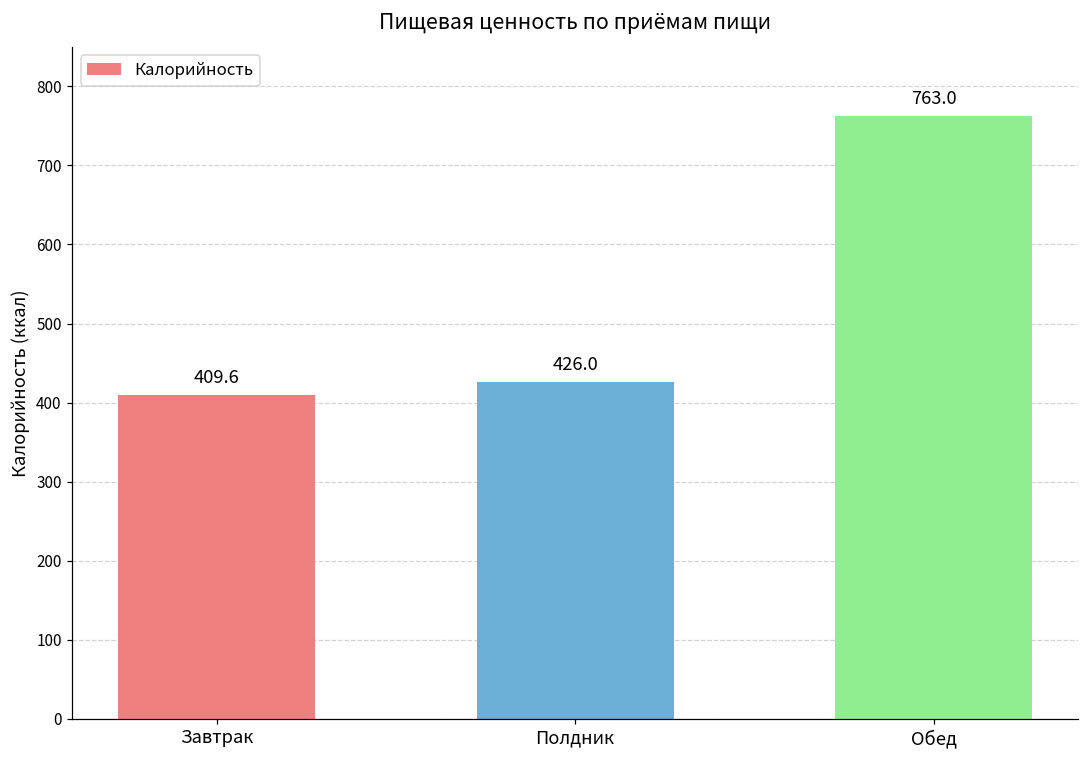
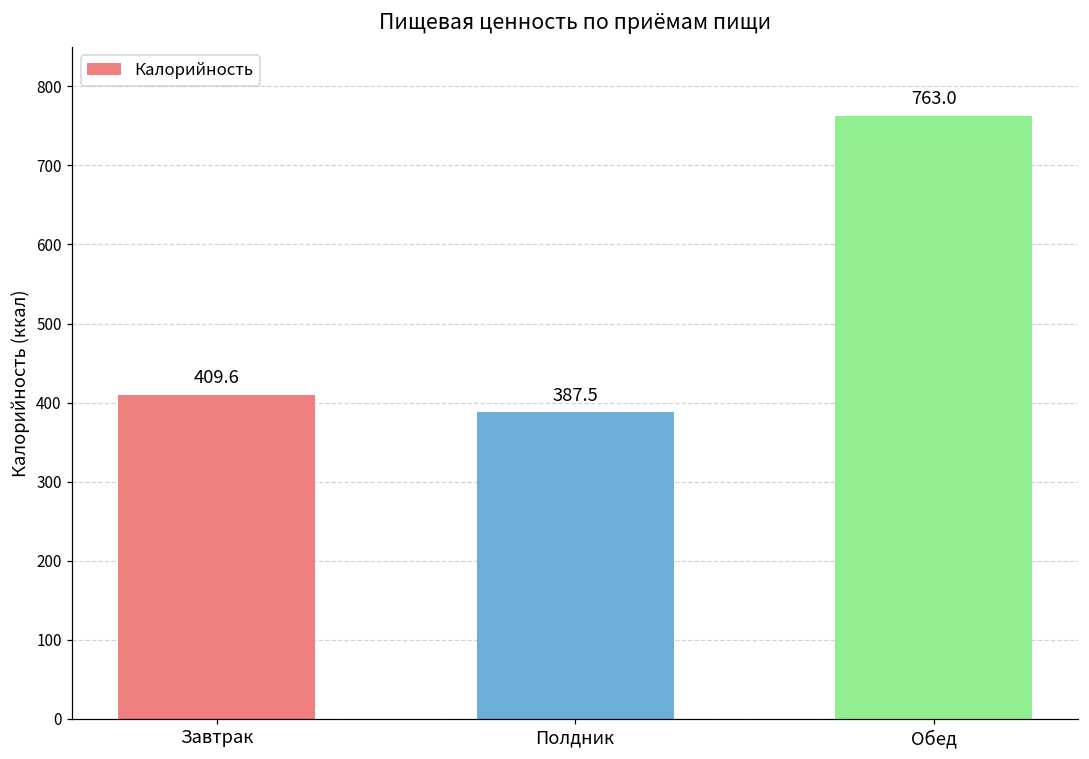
  {
    "Завтрак": 409.6,
-   "Полдник": 426.0,
+   "Полдник": 387.5,
    "Обед": 763.0
  }
